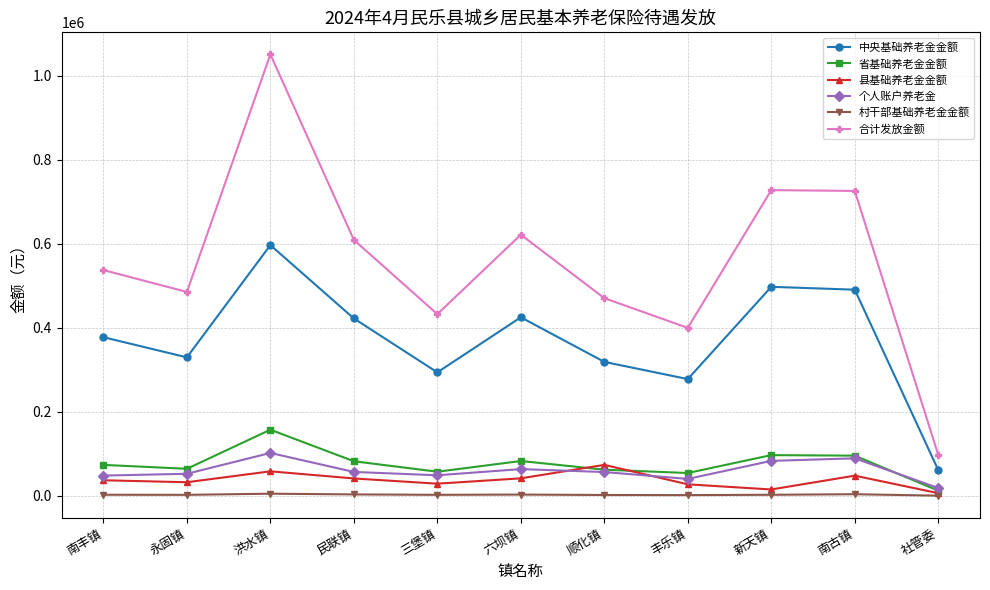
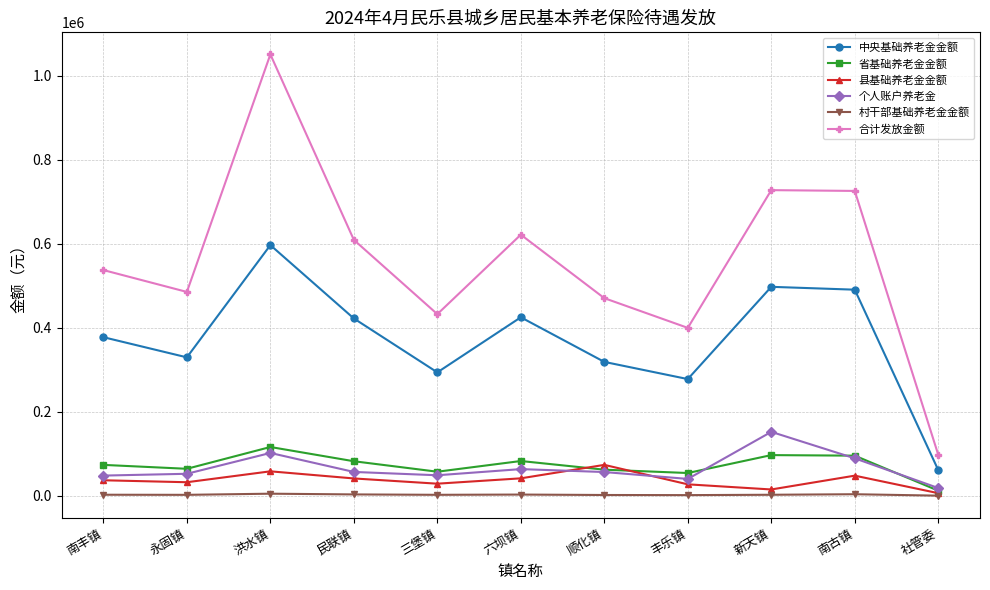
  {
    "中央基础养老金金额": {
      "南丰镇": 380000,
      "永固镇": 330000,
      "洪水镇": 600000,
      "民联镇": 420000,
      "三堡镇": 290000,
      "六坝镇": 420000,
      "顺化镇": 320000,
      "丰乐镇": 280000,
      "新天镇": 500000,
      "南古镇": 490000,
      "社管委": 60000
    },
    "省基础养老金金额": {
      "南丰镇": 70000,
      "永固镇": 60000,
-     "洪水镇": 160000,
+     "洪水镇": 120000,
      "民联镇": 80000,
      "三堡镇": 60000,
      "六坝镇": 80000,
      "丰乐镇": 50000,
      "新天镇": 100000,
      "南古镇": 100000
    },
    "县基础养老金金额": {
      "南丰镇": 40000,
      "永固镇": 30000,
      "洪水镇": 60000,
      "民联镇": 40000,
      "三堡镇": 30000,
      "六坝镇": 40000,
      "顺化镇": 70000,
      "丰乐镇": 30000,
      "新天镇": 10000,
      "南古镇": 50000
    },
    "个人账户养老金": {
      "南丰镇": 50000,
      "永固镇": 50000,
      "洪水镇": 100000,
      "民联镇": 60000,
      "三堡镇": 50000,
      "六坝镇": 60000,
      "丰乐镇": 40000,
-     "新天镇": 80000,
+     "新天镇": 150000,
      "南古镇": 90000,
      "社管委": 20000
    },
    "村干部基础养老金金额": {
      "南丰镇": 0,
      "永固镇": 0,
      "洪水镇": 0,
      "民联镇": 0,
      "三堡镇": 0,
      "六坝镇": 0,
      "顺化镇": 0,
      "丰乐镇": 0,
      "新天镇": 0,
      "南古镇": 0
    },
    "合计发放金额": {
      "南丰镇": 540000,
      "永固镇": 480000,
      "洪水镇": 1050000,
      "民联镇": 610000,
      "三堡镇": 430000,
      "六坝镇": 620000,
      "顺化镇": 470000,
      "丰乐镇": 400000,
      "新天镇": 730000,
      "南古镇": 730000,
      "社管委": 100000
    }
  }
